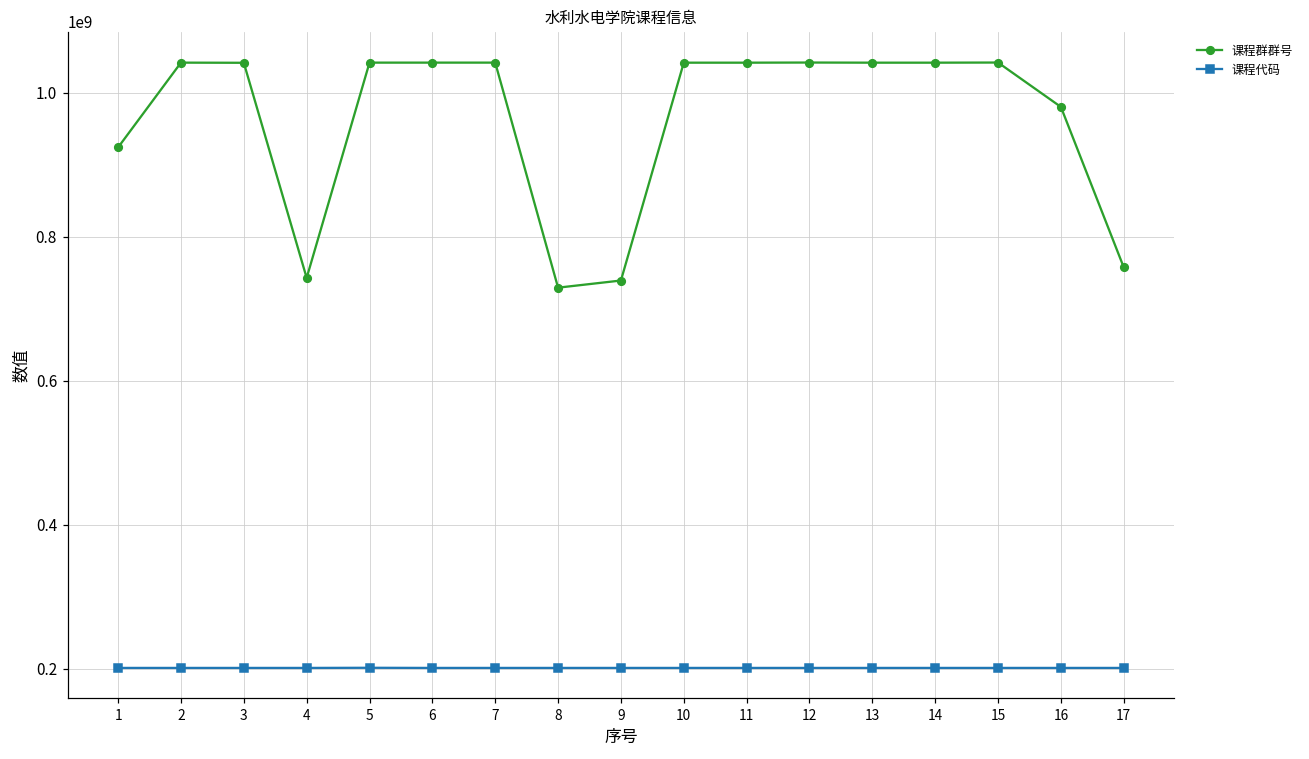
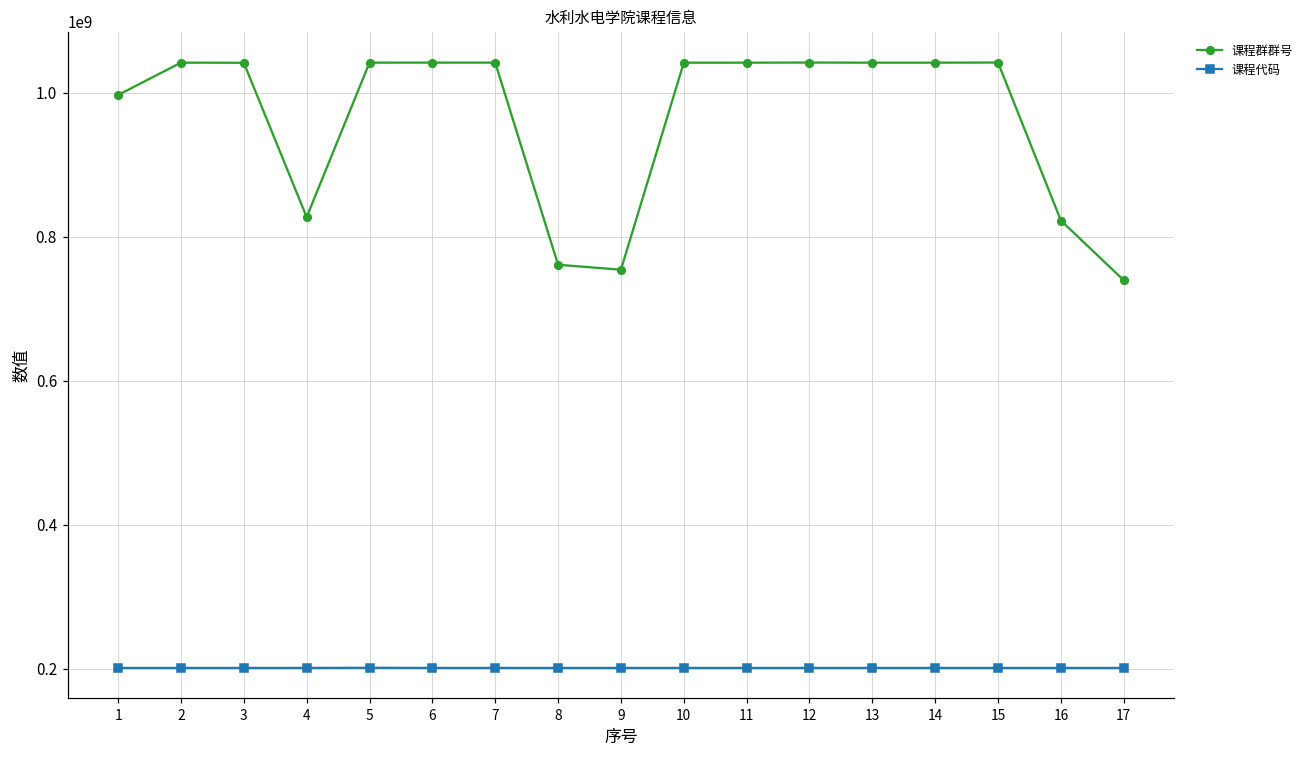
  {
    "课程群群号": {
-     "1": 920000000,
+     "1": 1000000000,
      "2": 1040000000,
      "3": 1040000000,
-     "4": 740000000,
+     "4": 830000000,
      "5": 1040000000,
      "6": 1040000000,
      "7": 1040000000,
-     "8": 730000000,
-     "9": 740000000,
+     "8": 760000000,
+     "9": 750000000,
      "10": 1040000000,
      "11": 1040000000,
      "12": 1040000000,
      "13": 1040000000,
      "14": 1040000000,
      "15": 1040000000,
-     "16": 980000000,
-     "17": 760000000
+     "16": 820000000,
+     "17": 740000000
    },
    "课程代码": {
      "1": 200000000,
      "2": 200000000,
      "3": 200000000,
      "4": 200000000,
      "5": 200000000,
      "6": 200000000,
      "7": 200000000,
      "8": 200000000,
      "9": 200000000,
      "10": 200000000,
      "11": 200000000,
      "12": 200000000,
      "13": 200000000,
      "14": 200000000,
      "15": 200000000,
      "16": 200000000,
      "17": 200000000
    }
  }
